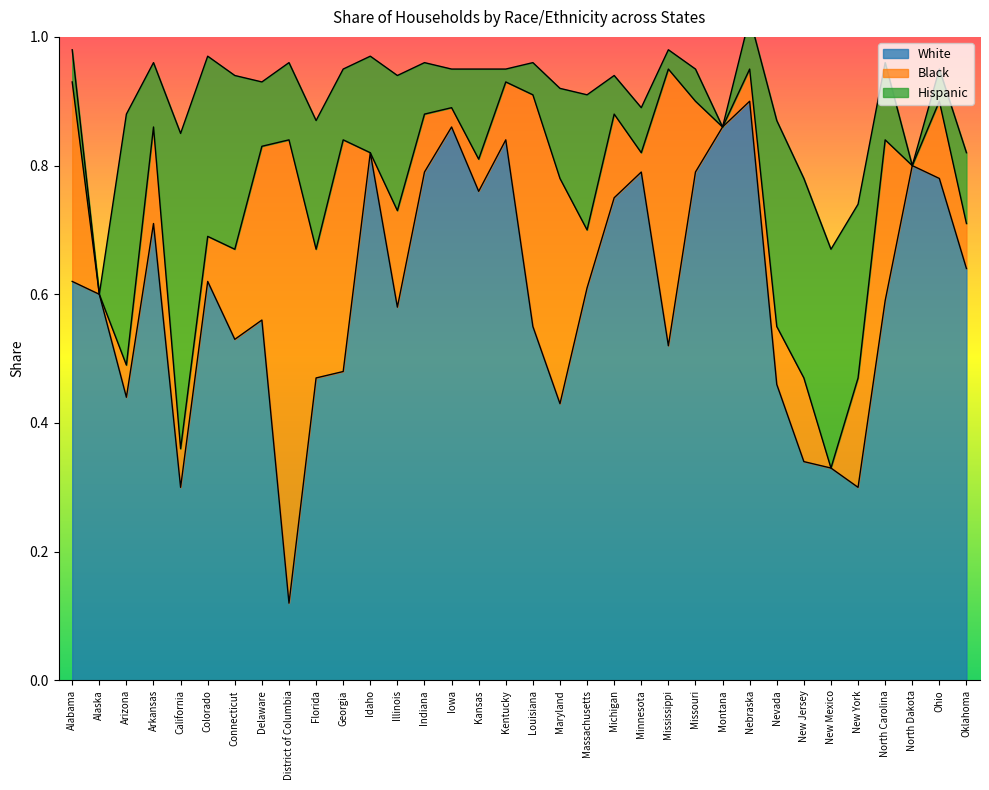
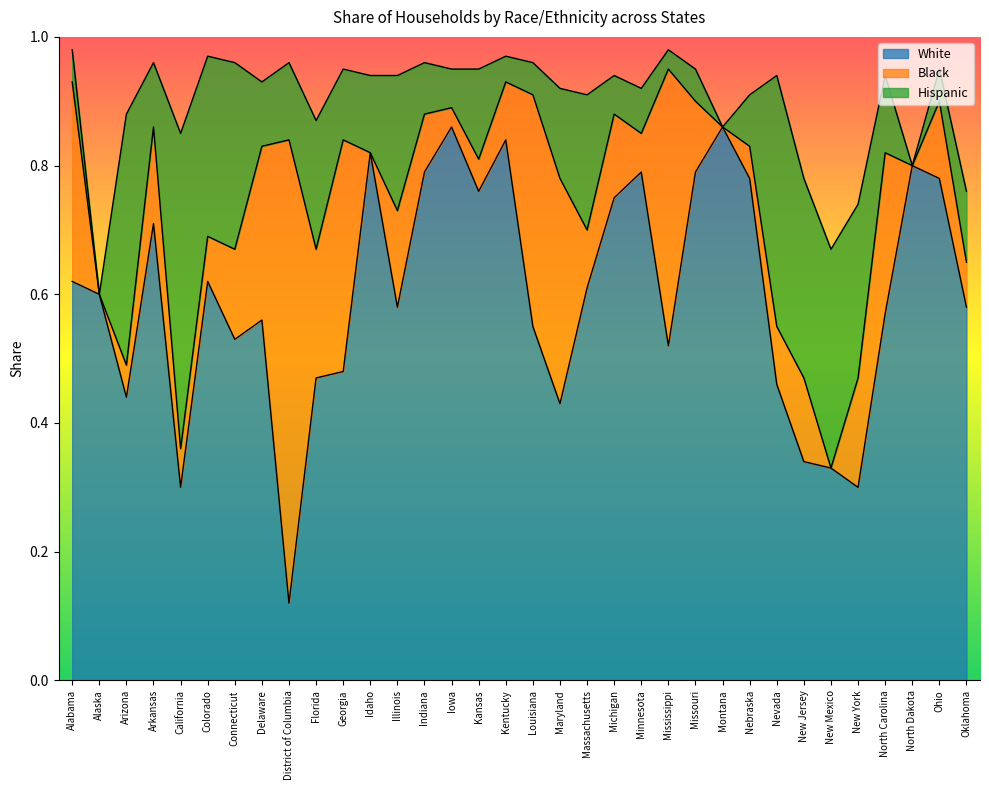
  {
    "White": {
      "Alabama": 0.62,
      "Arizona": 0.44,
      "Arkansas": 0.71,
      "California": 0.30,
      "Colorado": 0.62,
      "Connecticut": 0.53,
      "Delaware": 0.56,
      "District of Columbia": 0.12,
      "Florida": 0.47,
      "Georgia": 0.48,
      "Illinois": 0.58,
      "Indiana": 0.79,
      "Iowa": 0.86,
      "Kansas": 0.76,
      "Kentucky": 0.84,
      "Louisiana": 0.55,
      "Maryland": 0.43,
      "Massachusetts": 0.61,
      "Michigan": 0.75,
      "Minnesota": 0.79,
      "Mississippi": 0.52,
      "Missouri": 0.79,
-     "Nebraska": 0.90,
+     "Nebraska": 0.78,
      "Nevada": 0.46,
      "New Jersey": 0.34,
      "New York": 0.30,
-     "North Carolina": 0.59,
+     "North Carolina": 0.57,
      "Ohio": 0.78,
-     "Oklahoma": 0.64
+     "Oklahoma": 0.58
    },
    "Black": {
      "Alabama": 0.31,
      "Arizona": 0.05,
      "Arkansas": 0.15,
      "California": 0.06,
      "Colorado": 0.07,
      "Connecticut": 0.14,
      "Delaware": 0.27,
      "District of Columbia": 0.72,
      "Florida": 0.20,
      "Georgia": 0.36,
      "Illinois": 0.15,
      "Indiana": 0.09,
      "Iowa": 0.03,
      "Kansas": 0.05,
      "Kentucky": 0.09,
      "Louisiana": 0.36,
      "Maryland": 0.35,
      "Massachusetts": 0.09,
      "Michigan": 0.13,
-     "Minnesota": 0.03,
+     "Minnesota": 0.06,
      "Mississippi": 0.43,
      "Missouri": 0.11,
      "Nebraska": 0.05,
      "Nevada": 0.09,
      "New Jersey": 0.13,
      "New York": 0.17,
      "North Carolina": 0.25,
      "Oklahoma": 0.07
    },
    "Hispanic": {
      "Alabama": 0.05,
      "Arizona": 0.39,
      "Arkansas": 0.10,
      "California": 0.49,
      "Colorado": 0.28,
-     "Connecticut": 0.27,
+     "Connecticut": 0.29,
      "Delaware": 0.10,
      "District of Columbia": 0.12,
      "Florida": 0.20,
      "Georgia": 0.11,
-     "Idaho": 0.15,
+     "Idaho": 0.12,
      "Illinois": 0.21,
      "Indiana": 0.08,
      "Iowa": 0.06,
      "Kansas": 0.14,
-     "Kentucky": 0.02,
+     "Kentucky": 0.04,
      "Louisiana": 0.05,
      "Maryland": 0.14,
      "Massachusetts": 0.21,
      "Michigan": 0.06,
      "Minnesota": 0.07,
      "Mississippi": 0.03,
      "Missouri": 0.05,
-     "Nevada": 0.32,
+     "Nevada": 0.39,
      "New Jersey": 0.31,
      "New Mexico": 0.34,
      "New York": 0.27,
      "Oklahoma": 0.11
    }
  }
